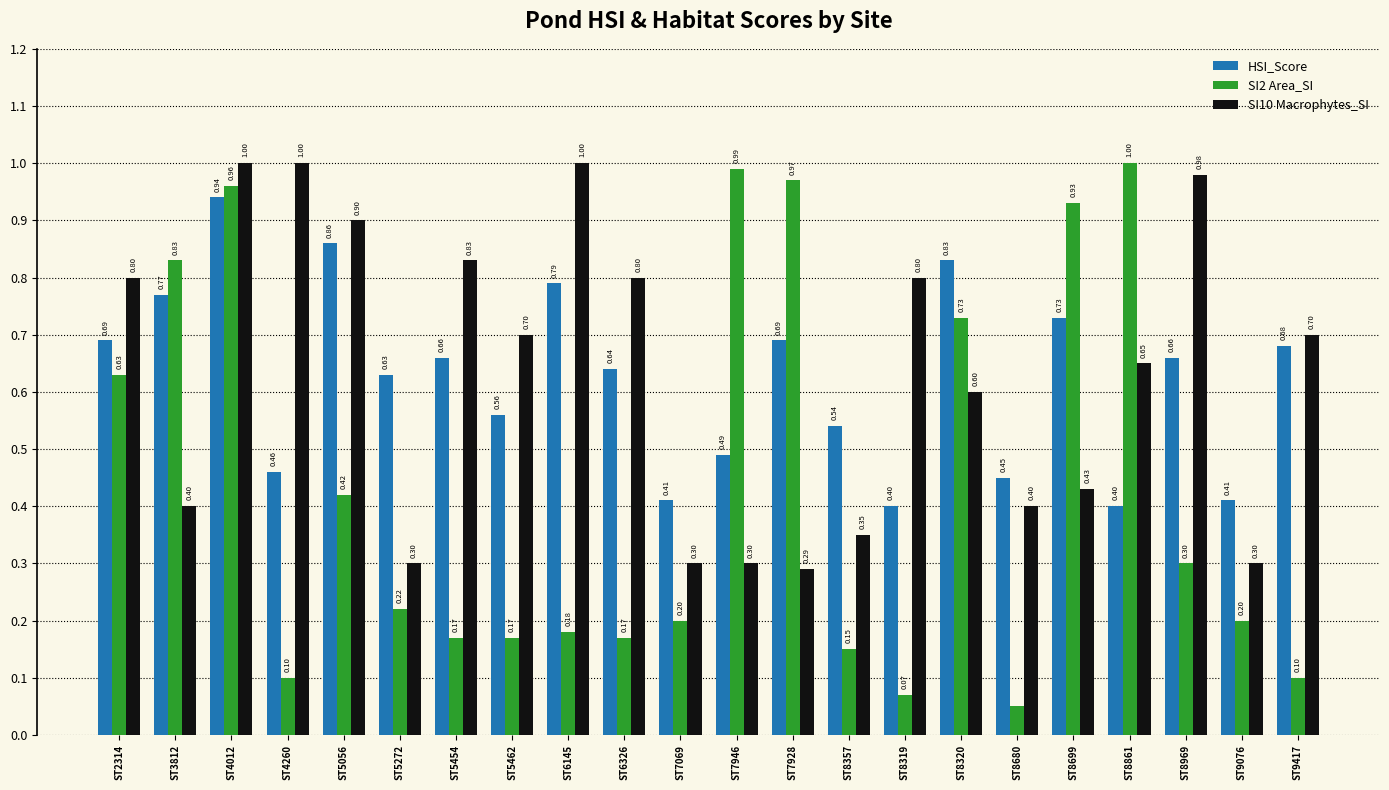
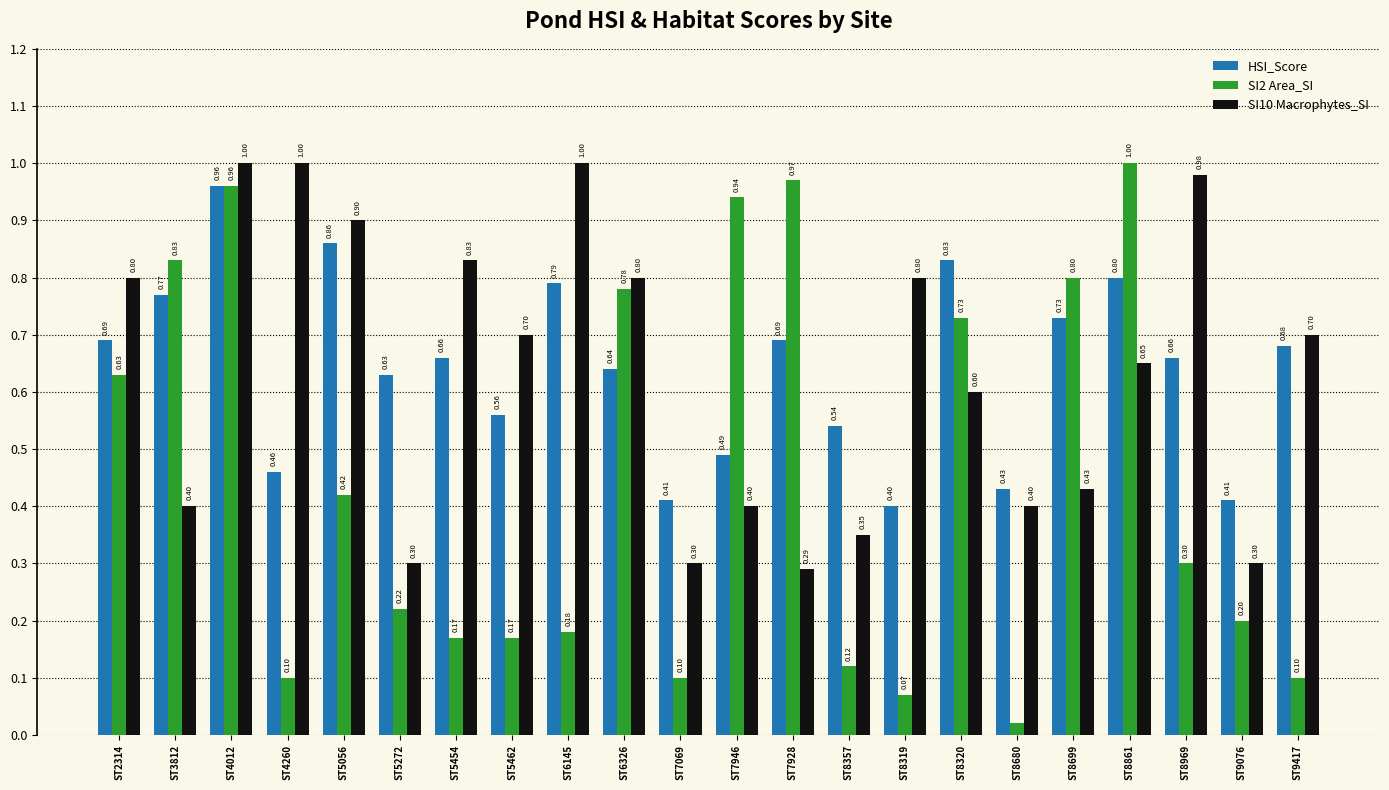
  {
    "HSI_Score": {
      "ST2314": 0.69,
      "ST3812": 0.77,
-     "ST4012": 0.94,
+     "ST4012": 0.96,
      "ST4260": 0.46,
      "ST5056": 0.86,
      "ST5272": 0.63,
      "ST5454": 0.66,
      "ST5462": 0.56,
      "ST6145": 0.79,
      "ST6326": 0.64,
      "ST7069": 0.41,
      "ST7946": 0.49,
      "ST7928": 0.69,
      "ST8357": 0.54,
      "ST8319": 0.40,
      "ST8320": 0.83,
-     "ST8680": 0.45,
+     "ST8680": 0.43,
      "ST8699": 0.73,
-     "ST8861": 0.40,
+     "ST8861": 0.80,
      "ST8969": 0.66,
      "ST9076": 0.41,
      "ST9417": 0.68
    },
    "SI2 Area_SI": {
      "ST2314": 0.63,
      "ST3812": 0.83,
      "ST4012": 0.96,
      "ST4260": 0.10,
      "ST5056": 0.42,
      "ST5272": 0.22,
      "ST5454": 0.17,
      "ST5462": 0.17,
      "ST6145": 0.18,
-     "ST6326": 0.17,
-     "ST7069": 0.20,
-     "ST7946": 0.99,
+     "ST6326": 0.78,
+     "ST7069": 0.10,
+     "ST7946": 0.94,
      "ST7928": 0.97,
-     "ST8357": 0.15,
+     "ST8357": 0.12,
      "ST8319": 0.07,
      "ST8320": 0.73,
-     "ST8680": 0.05,
-     "ST8699": 0.93,
+     "ST8680": 0.02,
+     "ST8699": 0.80,
      "ST8861": 1.00,
      "ST8969": 0.30,
      "ST9076": 0.20,
      "ST9417": 0.10
    },
    "SI10 Macrophytes_SI": {
      "ST2314": 0.80,
      "ST3812": 0.40,
      "ST4012": 1.00,
      "ST4260": 1.00,
      "ST5056": 0.90,
      "ST5272": 0.30,
      "ST5454": 0.83,
      "ST5462": 0.70,
      "ST6145": 1.00,
      "ST6326": 0.80,
      "ST7069": 0.30,
-     "ST7946": 0.30,
+     "ST7946": 0.40,
      "ST7928": 0.29,
      "ST8357": 0.35,
      "ST8319": 0.80,
      "ST8320": 0.60,
      "ST8680": 0.40,
      "ST8699": 0.43,
      "ST8861": 0.65,
      "ST8969": 0.98,
      "ST9076": 0.30,
      "ST9417": 0.70
    }
  }
